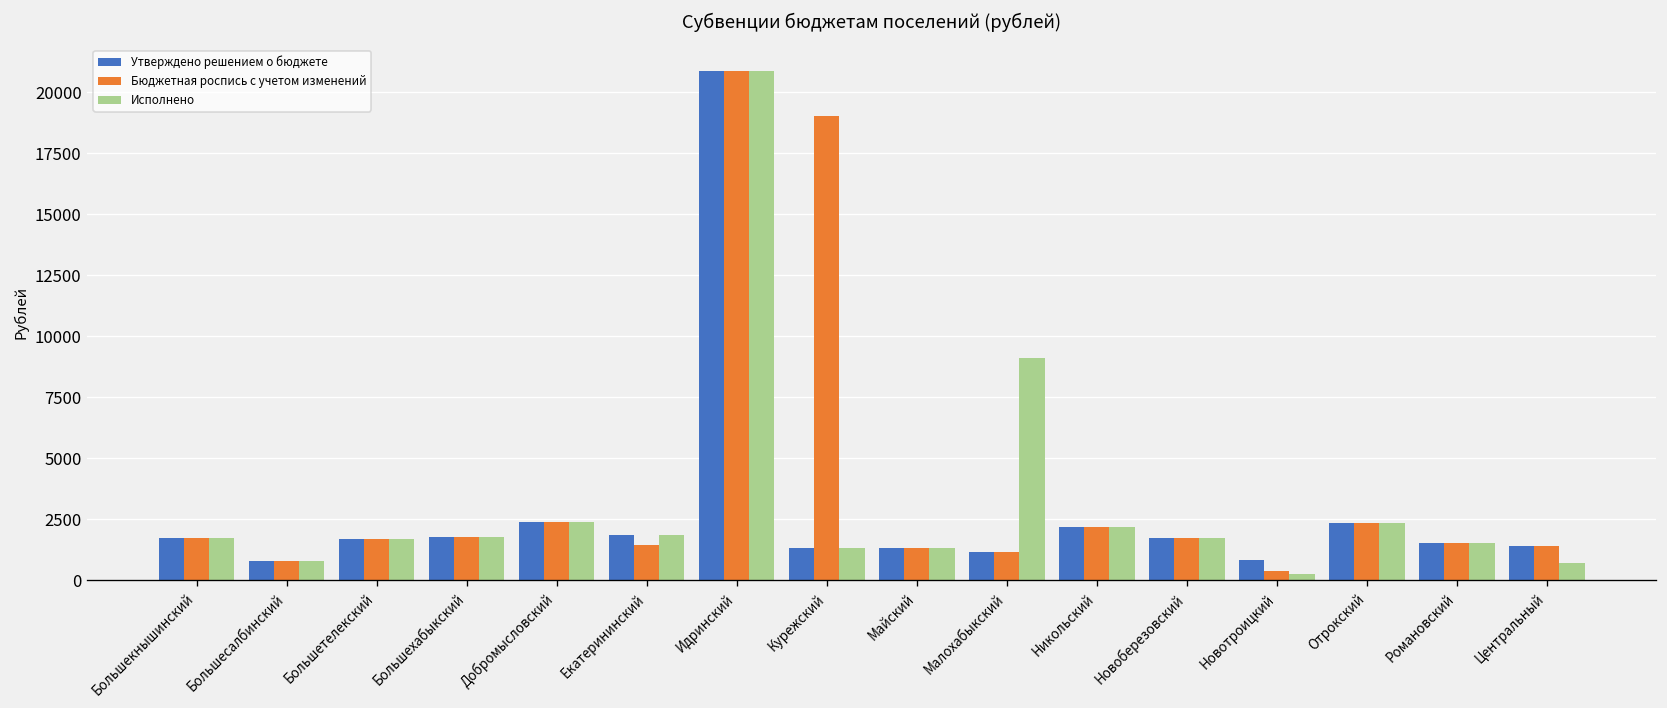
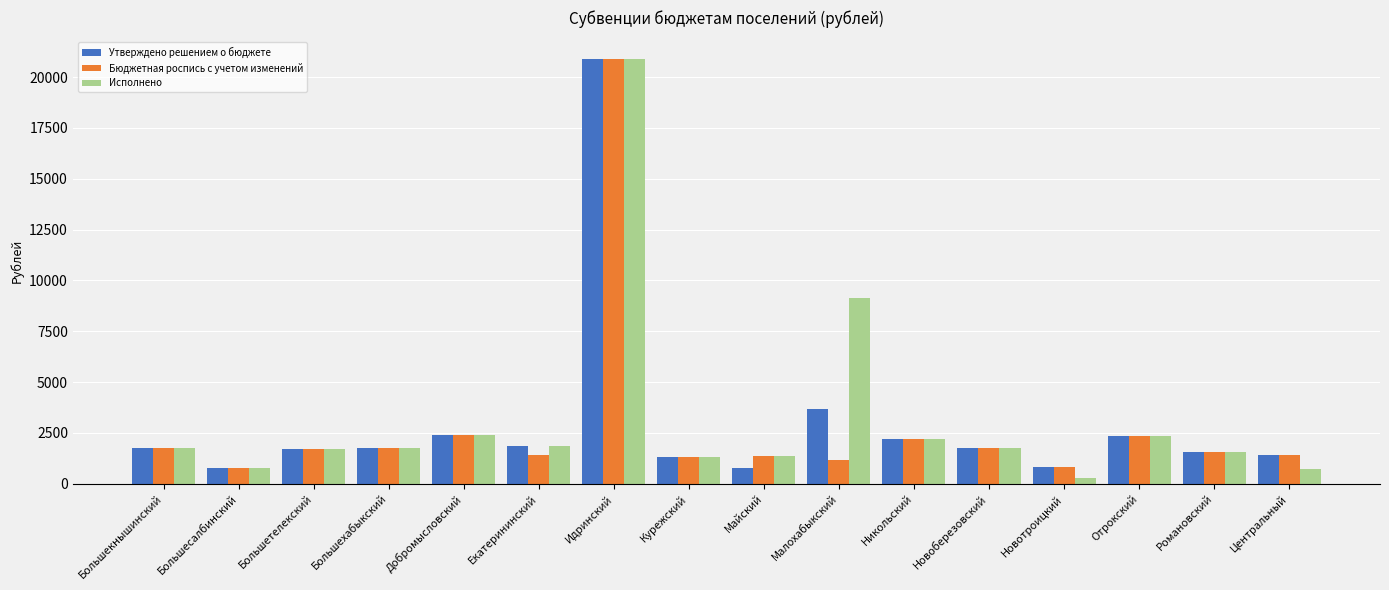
  {
    "Утверждено решением о бюджете": {
      "Большекнышинский": 1800,
      "Большесалбинский": 800,
      "Большетелекский": 1700,
      "Большехабыкский": 1800,
      "Добромысловский": 2400,
      "Екатерининский": 1900,
      "Идринский": 20900,
      "Курежский": 1300,
-     "Майский": 1300,
-     "Малохабыкский": 1100,
+     "Майский": 800,
+     "Малохабыкский": 3700,
      "Никольский": 2200,
      "Новоберезовский": 1800,
      "Новотроицкий": 800,
      "Отрокский": 2300,
      "Романовский": 1500,
      "Центральный": 1400
    },
    "Бюджетная роспись с учетом изменений": {
      "Большекнышинский": 1800,
      "Большесалбинский": 800,
      "Большетелекский": 1700,
      "Большехабыкский": 1800,
      "Добромысловский": 2400,
      "Екатерининский": 1400,
      "Идринский": 20900,
-     "Курежский": 19000,
+     "Курежский": 1300,
      "Майский": 1300,
      "Малохабыкский": 1100,
      "Никольский": 2200,
      "Новоберезовский": 1800,
-     "Новотроицкий": 400,
+     "Новотроицкий": 800,
      "Отрокский": 2300,
      "Романовский": 1500,
      "Центральный": 1400
    },
    "Исполнено": {
      "Большекнышинский": 1800,
      "Большесалбинский": 800,
      "Большетелекский": 1700,
      "Большехабыкский": 1800,
      "Добромысловский": 2400,
      "Екатерининский": 1900,
      "Идринский": 20900,
      "Курежский": 1300,
      "Майский": 1300,
      "Малохабыкский": 9100,
      "Никольский": 2200,
      "Новоберезовский": 1800,
      "Новотроицкий": 300,
      "Отрокский": 2300,
      "Романовский": 1500,
      "Центральный": 700
    }
  }
